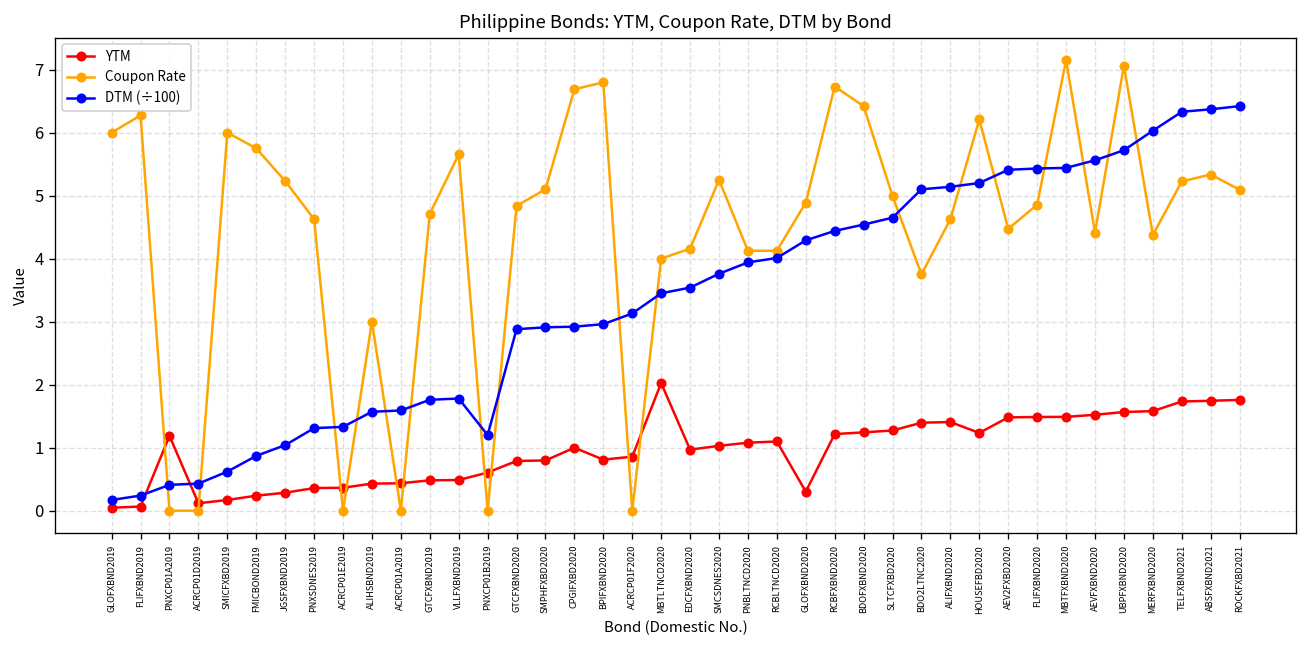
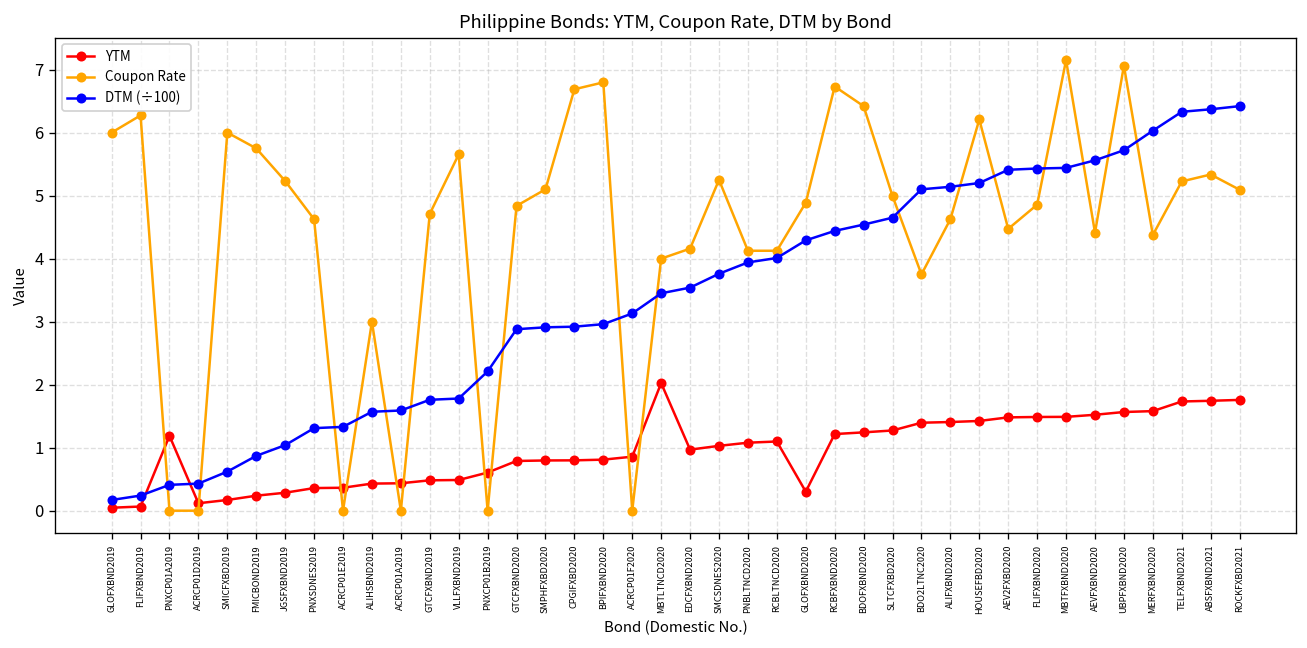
  {
    "YTM": {
      "GLOFXBND2019": 0.0,
      "FLIFXBND2019": 0.1,
      "PNXCP01A2019": 1.2,
      "ACRCP01D2019": 0.1,
      "SMICFXBD2019": 0.2,
      "FMICBOND2019": 0.2,
      "JGSFXBND2019": 0.3,
      "PNXSDNES2019": 0.4,
      "ACRCP01E2019": 0.4,
      "ALIHSBND2019": 0.4,
      "ACRCP01A2019": 0.4,
      "GTCFXBND2019": 0.5,
      "VLLFXBND2019": 0.5,
      "PNXCP01B2019": 0.6,
      "GTCFXBND2020": 0.8,
      "SMPHFXBD2020": 0.8,
-     "CPGIFXBD2020": 1.0,
+     "CPGIFXBD2020": 0.8,
      "BPIFXBND2020": 0.8,
      "ACRCP01F2020": 0.9,
      "MBTLTNCD2020": 2.0,
      "EDCFXBND2020": 1.0,
      "SMCSDNES2020": 1.0,
      "PNBLTNCD2020": 1.1,
      "RCBLTNCD2020": 1.1,
      "GLOFXBND2020": 0.3,
      "RCBFXBND2020": 1.2,
      "BDOFXBND2020": 1.2,
      "SLTCFXBD2020": 1.3,
      "BDO2LTNC2020": 1.4,
      "ALIFXBND2020": 1.4,
-     "HOUSEFBD2020": 1.2,
+     "HOUSEFBD2020": 1.4,
      "AEV2FXBD2020": 1.5,
      "FLIFXBND2020": 1.5,
      "MBTFXBND2020": 1.5,
      "AEVFXBND2020": 1.5,
      "UBPFXBND2020": 1.6,
      "MERFXBND2020": 1.6,
      "TELFXBND2021": 1.7,
      "ABSFXBND2021": 1.7,
      "ROCKFXBD2021": 1.8
    },
    "Coupon Rate": {
      "GLOFXBND2019": 6.0,
      "FLIFXBND2019": 6.3,
      "PNXCP01A2019": 0.0,
      "ACRCP01D2019": 0.0,
      "SMICFXBD2019": 6.0,
      "FMICBOND2019": 5.8,
      "JGSFXBND2019": 5.2,
      "PNXSDNES2019": 4.6,
      "ACRCP01E2019": 0.0,
      "ALIHSBND2019": 3.0,
      "ACRCP01A2019": 0.0,
      "GTCFXBND2019": 4.7,
      "VLLFXBND2019": 5.7,
      "PNXCP01B2019": 0.0,
      "GTCFXBND2020": 4.8,
      "SMPHFXBD2020": 5.1,
      "CPGIFXBD2020": 6.7,
      "BPIFXBND2020": 6.8,
      "ACRCP01F2020": 0.0,
      "MBTLTNCD2020": 4.0,
      "EDCFXBND2020": 4.2,
      "SMCSDNES2020": 5.3,
      "PNBLTNCD2020": 4.1,
      "RCBLTNCD2020": 4.1,
      "GLOFXBND2020": 4.9,
      "RCBFXBND2020": 6.7,
      "BDOFXBND2020": 6.4,
      "SLTCFXBD2020": 5.0,
      "BDO2LTNC2020": 3.8,
      "ALIFXBND2020": 4.6,
      "HOUSEFBD2020": 6.2,
      "AEV2FXBD2020": 4.5,
      "FLIFXBND2020": 4.9,
      "MBTFXBND2020": 7.2,
      "AEVFXBND2020": 4.4,
      "UBPFXBND2020": 7.1,
      "MERFXBND2020": 4.4,
      "TELFXBND2021": 5.2,
      "ABSFXBND2021": 5.3,
      "ROCKFXBD2021": 5.1
    },
    "DTM (÷100)": {
      "GLOFXBND2019": 0.2,
      "FLIFXBND2019": 0.2,
      "PNXCP01A2019": 0.4,
      "ACRCP01D2019": 0.4,
      "SMICFXBD2019": 0.6,
      "FMICBOND2019": 0.9,
      "JGSFXBND2019": 1.0,
      "PNXSDNES2019": 1.3,
      "ACRCP01E2019": 1.3,
      "ALIHSBND2019": 1.6,
      "ACRCP01A2019": 1.6,
      "GTCFXBND2019": 1.8,
      "VLLFXBND2019": 1.8,
-     "PNXCP01B2019": 1.2,
+     "PNXCP01B2019": 2.2,
      "GTCFXBND2020": 2.9,
      "SMPHFXBD2020": 2.9,
      "CPGIFXBD2020": 2.9,
      "BPIFXBND2020": 3.0,
      "ACRCP01F2020": 3.1,
      "MBTLTNCD2020": 3.5,
      "EDCFXBND2020": 3.5,
      "SMCSDNES2020": 3.8,
      "PNBLTNCD2020": 3.9,
      "RCBLTNCD2020": 4.0,
      "GLOFXBND2020": 4.3,
      "RCBFXBND2020": 4.4,
      "BDOFXBND2020": 4.5,
      "SLTCFXBD2020": 4.7,
      "BDO2LTNC2020": 5.1,
      "ALIFXBND2020": 5.1,
      "HOUSEFBD2020": 5.2,
      "AEV2FXBD2020": 5.4,
      "FLIFXBND2020": 5.4,
      "MBTFXBND2020": 5.4,
      "AEVFXBND2020": 5.6,
      "UBPFXBND2020": 5.7,
      "MERFXBND2020": 6.0,
      "TELFXBND2021": 6.3,
      "ABSFXBND2021": 6.4,
      "ROCKFXBD2021": 6.4
    }
  }
